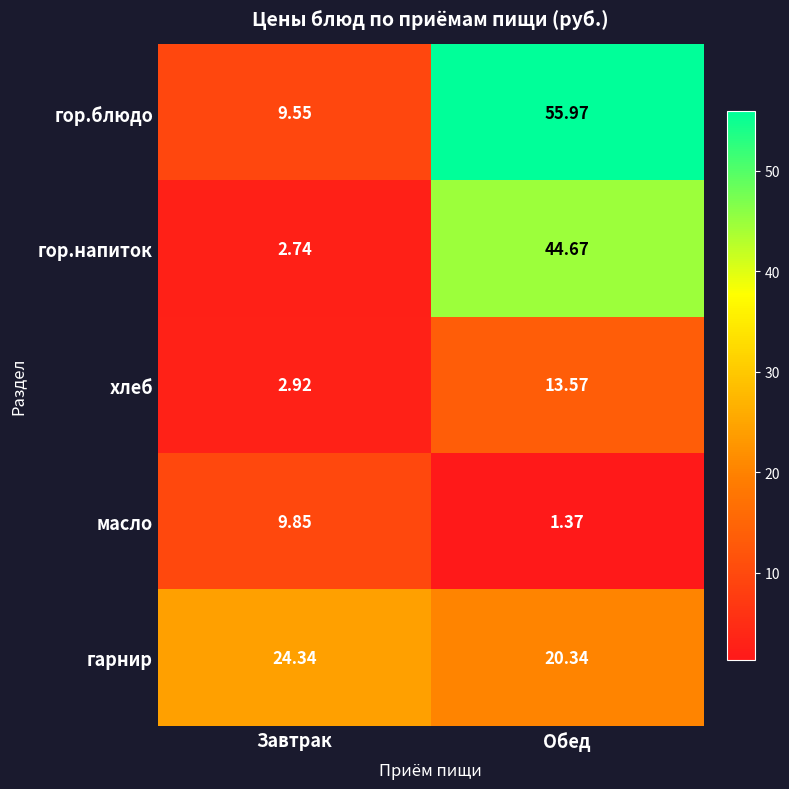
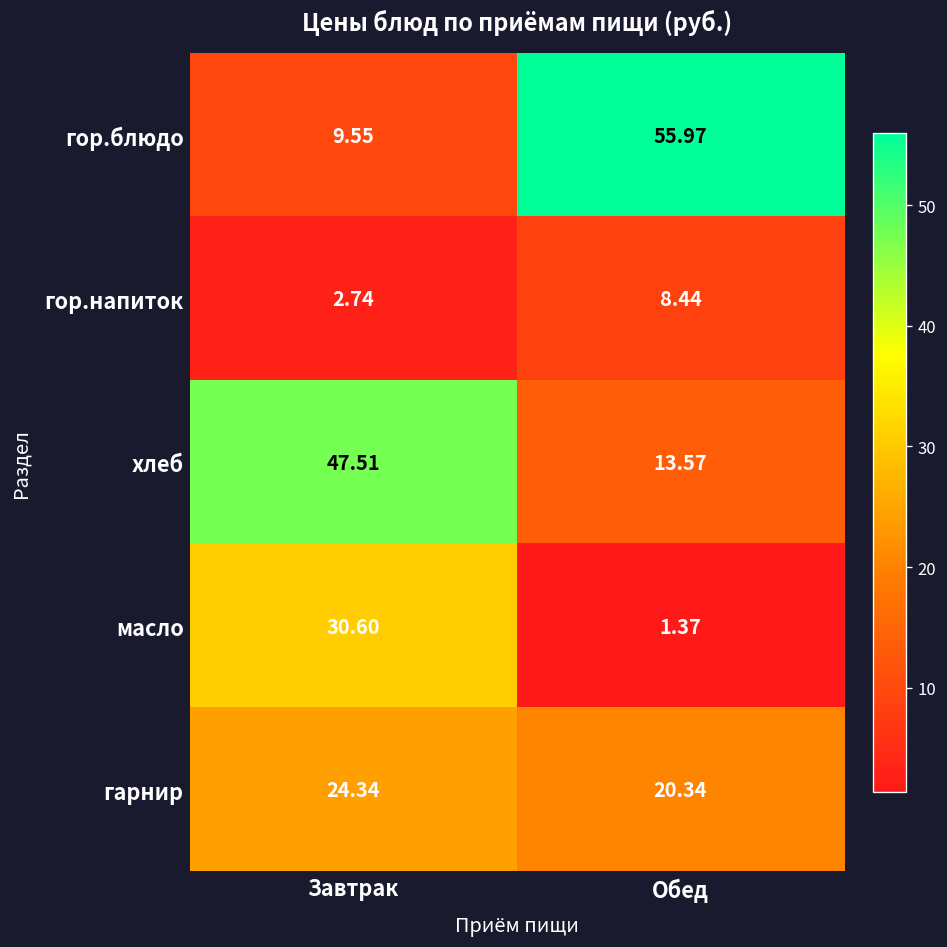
  {
    "гор.блюдо": {
      "Завтрак": 9.55,
      "Обед": 55.97
    },
    "гор.напиток": {
      "Завтрак": 2.74,
-     "Обед": 44.67
+     "Обед": 8.44
    },
    "хлеб": {
-     "Завтрак": 2.92,
+     "Завтрак": 47.51,
      "Обед": 13.57
    },
    "масло": {
-     "Завтрак": 9.85,
+     "Завтрак": 30.60,
      "Обед": 1.37
    },
    "гарнир": {
      "Завтрак": 24.34,
      "Обед": 20.34
    }
  }
